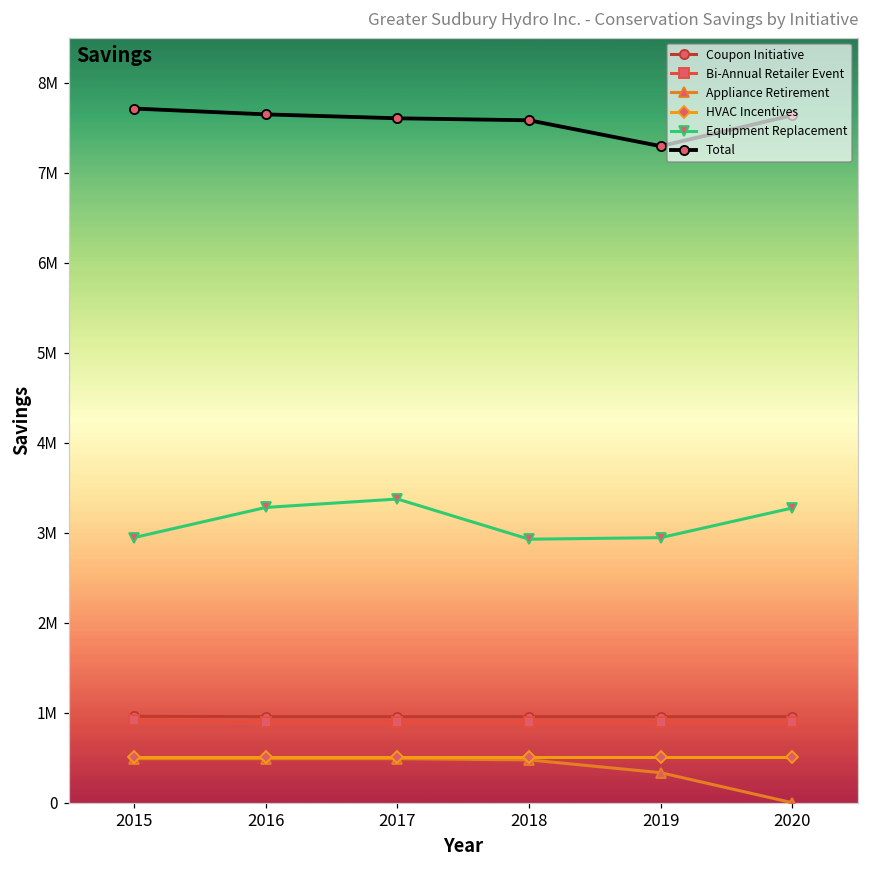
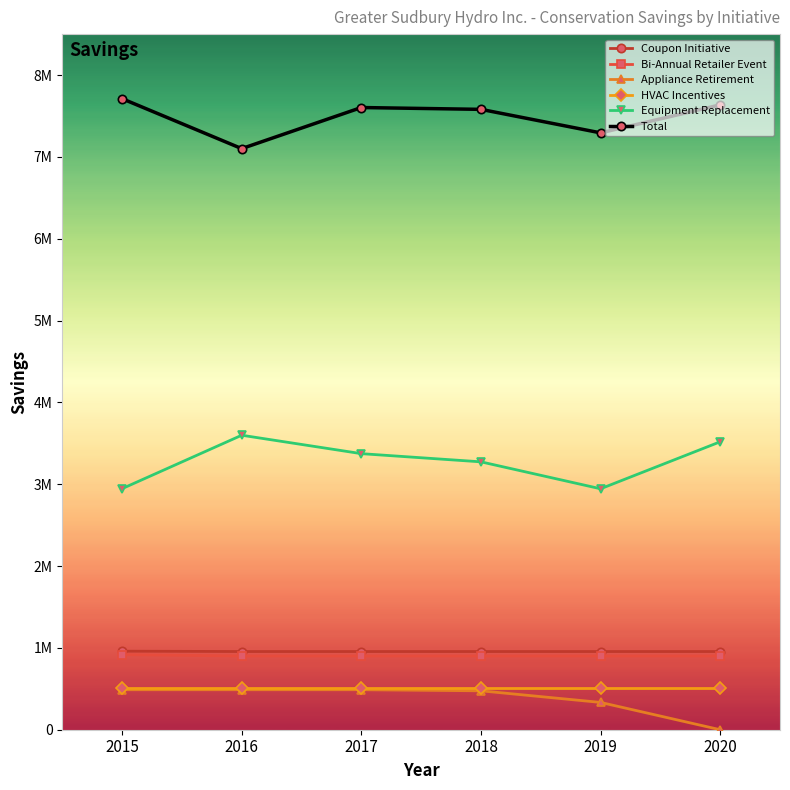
  {
    "Equipment Replacement": {
      "2015": 2900000,
-     "2016": 3300000,
+     "2016": 3600000,
      "2017": 3400000,
-     "2018": 2900000,
+     "2018": 3300000,
      "2019": 2900000,
-     "2020": 3300000
+     "2020": 3500000
    },
    "Total": {
      "2015": 7700000,
-     "2016": 7600000,
+     "2016": 7100000,
      "2017": 7600000,
      "2018": 7600000,
      "2019": 7300000
    }
  }
